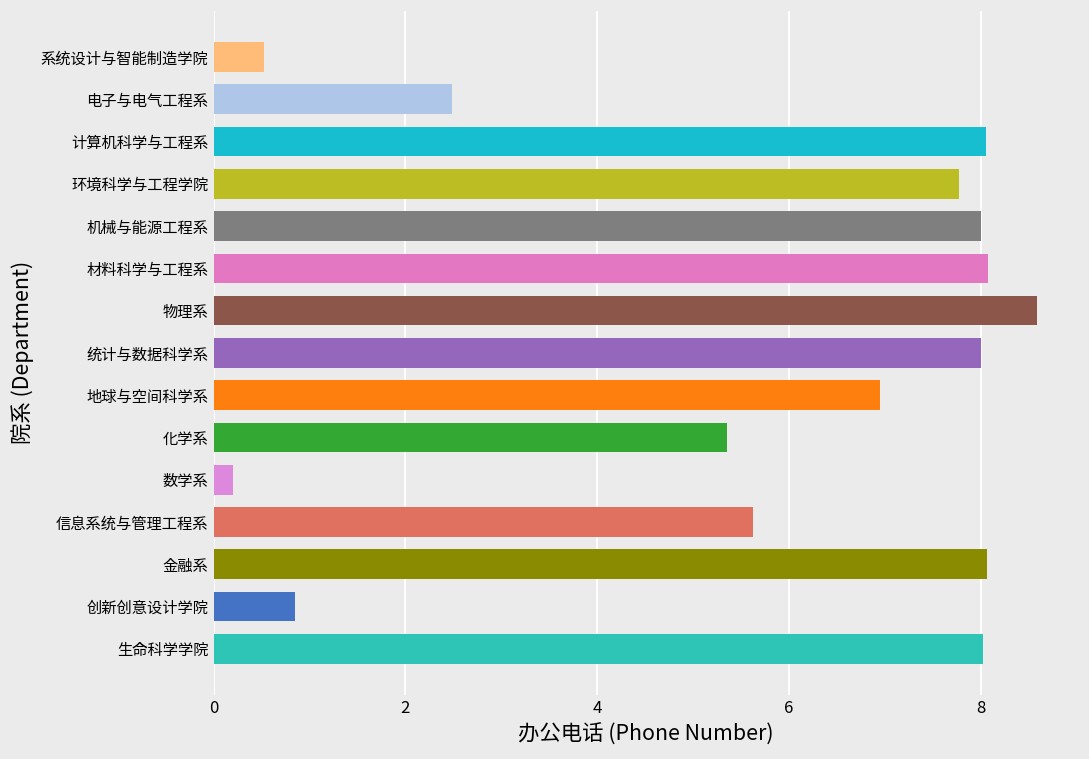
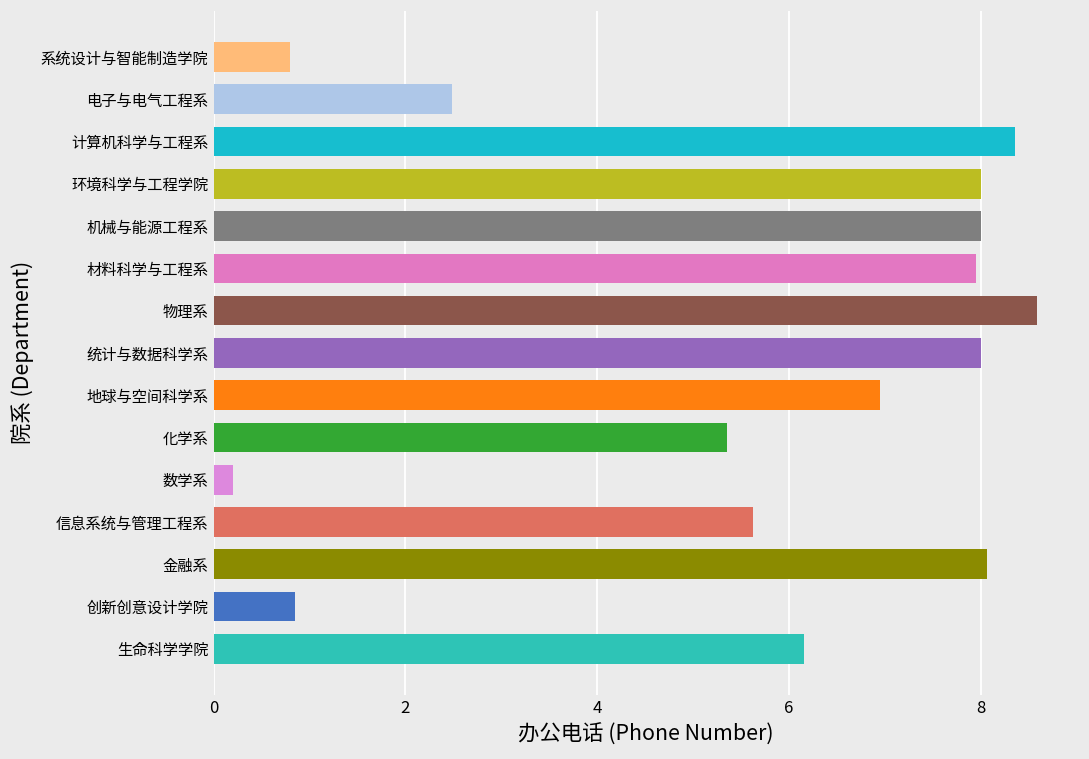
  {
-   "系统设计与智能制造学院": 0.5,
+   "系统设计与智能制造学院": 0.8,
    "电子与电气工程系": 2.5,
-   "计算机科学与工程系": 8.1,
-   "环境科学与工程学院": 7.8,
+   "计算机科学与工程系": 8.4,
+   "环境科学与工程学院": 8.0,
    "机械与能源工程系": 8.0,
-   "材料科学与工程系": 8.1,
+   "材料科学与工程系": 8.0,
    "物理系": 8.6,
    "统计与数据科学系": 8.0,
    "地球与空间科学系": 6.9,
    "化学系": 5.4,
    "数学系": 0.2,
    "信息系统与管理工程系": 5.6,
    "金融系": 8.1,
    "创新创意设计学院": 0.9,
-   "生命科学学院": 8.0
+   "生命科学学院": 6.2
  }
